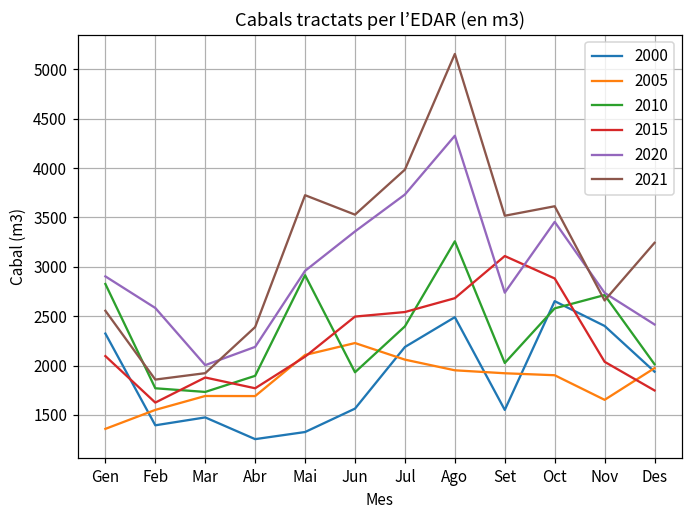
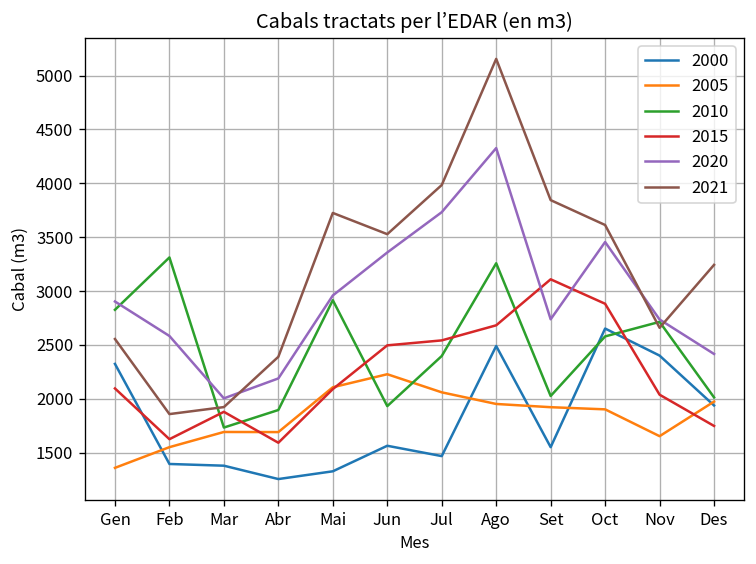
  {
    "2000": {
      "Gen": 2300,
      "Feb": 1400,
-     "Mar": 1500,
+     "Mar": 1400,
      "Abr": 1300,
      "Mai": 1300,
      "Jun": 1600,
-     "Jul": 2200,
+     "Jul": 1500,
      "Ago": 2500,
      "Set": 1600,
      "Oct": 2700,
      "Nov": 2400,
      "Des": 1900
    },
    "2005": {
      "Gen": 1400,
      "Feb": 1600,
      "Mar": 1700,
      "Abr": 1700,
      "Jun": 2200,
      "Jul": 2100,
      "Ago": 2000,
      "Set": 1900,
      "Oct": 1900,
      "Nov": 1700,
      "Des": 2000
    },
    "2010": {
      "Gen": 2800,
-     "Feb": 1800,
+     "Feb": 3300,
      "Mar": 1700,
      "Abr": 1900,
      "Mai": 2900,
      "Jun": 1900,
      "Jul": 2400,
      "Ago": 3300,
      "Set": 2000,
      "Oct": 2600,
      "Des": 2000
    },
    "2015": {
      "Gen": 2100,
      "Feb": 1600,
      "Mar": 1900,
-     "Abr": 1800,
+     "Abr": 1600,
      "Jun": 2500,
      "Jul": 2500,
      "Ago": 2700,
      "Set": 3100,
      "Oct": 2900,
      "Nov": 2000,
      "Des": 1700
    },
    "2020": {
      "Gen": 2900,
      "Feb": 2600,
      "Mar": 2000,
      "Abr": 2200,
      "Mai": 3000,
      "Jun": 3400,
      "Jul": 3700,
      "Ago": 4300,
      "Set": 2700,
      "Oct": 3500,
      "Des": 2400
    },
    "2021": {
      "Gen": 2600,
      "Feb": 1900,
      "Mar": 1900,
      "Abr": 2400,
      "Mai": 3700,
      "Jun": 3500,
      "Jul": 4000,
      "Ago": 5200,
-     "Set": 3500,
+     "Set": 3800,
      "Oct": 3600,
      "Nov": 2700,
      "Des": 3200
    }
  }
